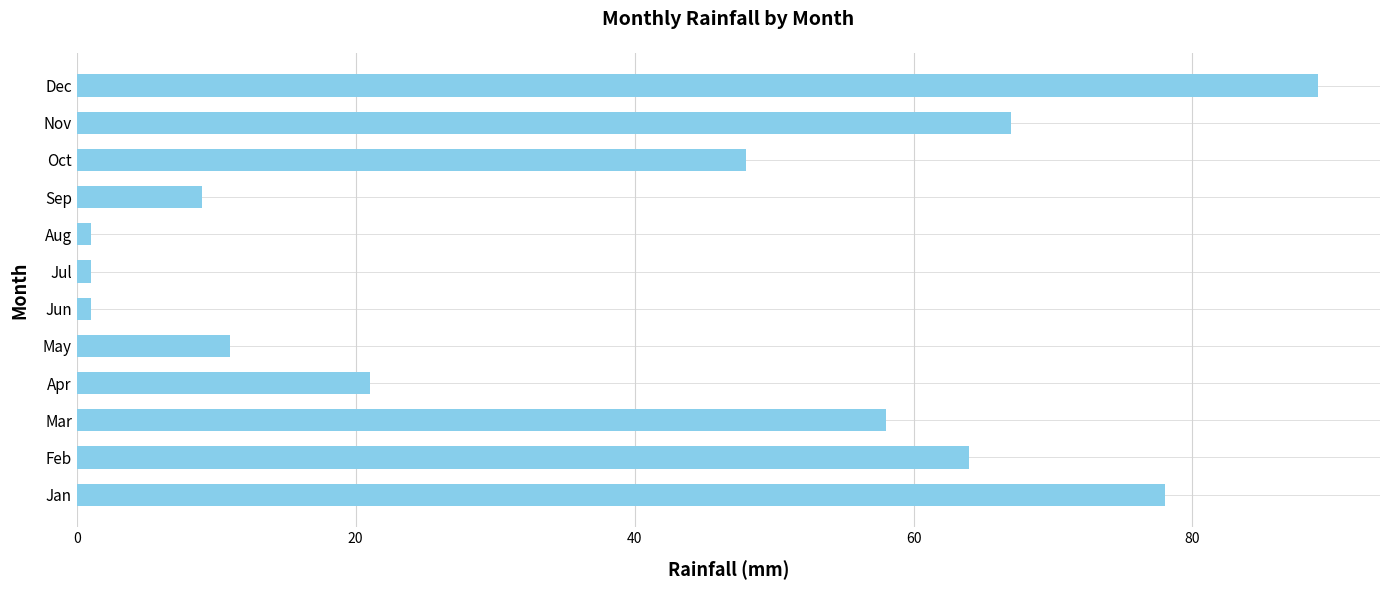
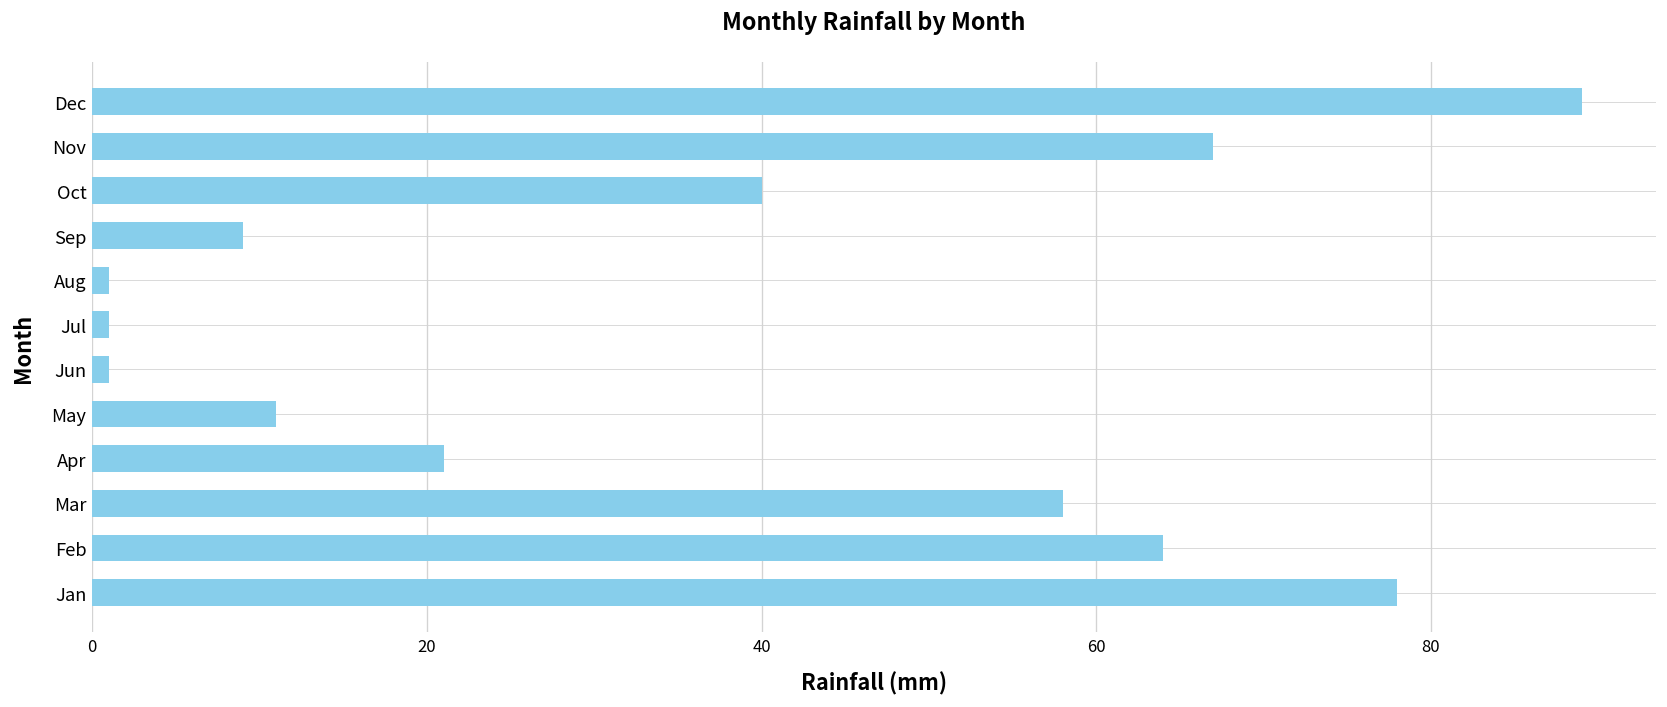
  {
    "Dec": 89,
    "Nov": 67,
-   "Oct": 48,
+   "Oct": 40,
    "Sep": 9,
    "Aug": 1,
    "Jul": 1,
    "Jun": 1,
    "May": 11,
    "Apr": 21,
    "Mar": 58,
    "Feb": 64,
    "Jan": 78
  }
